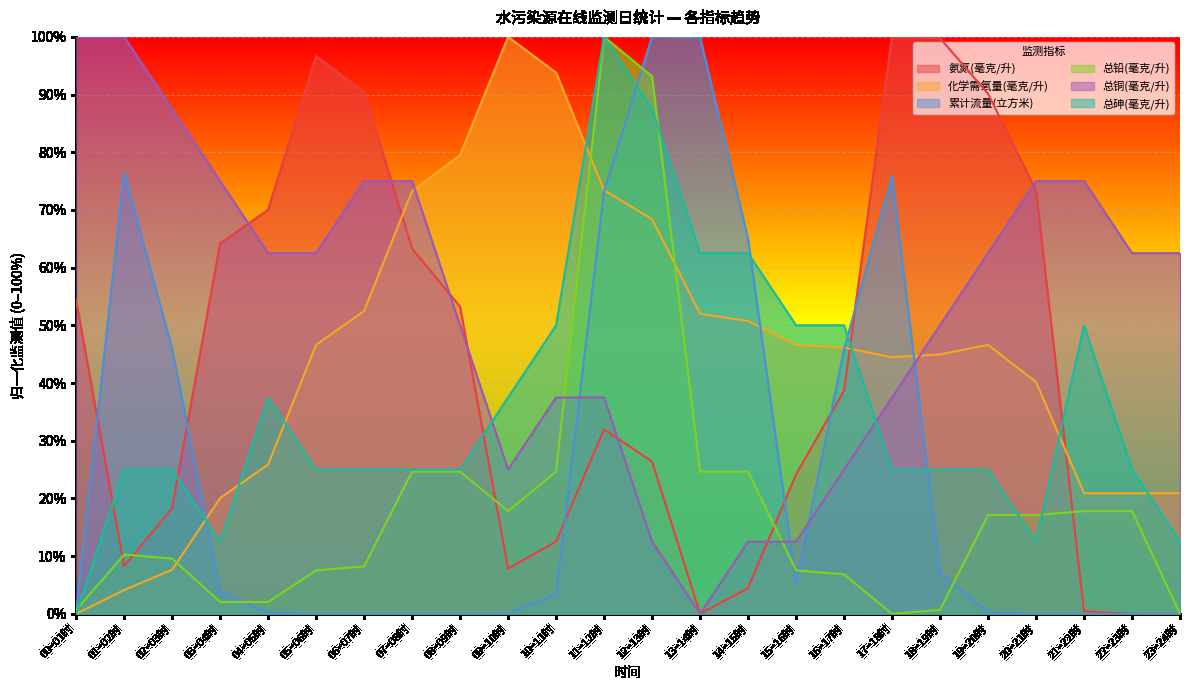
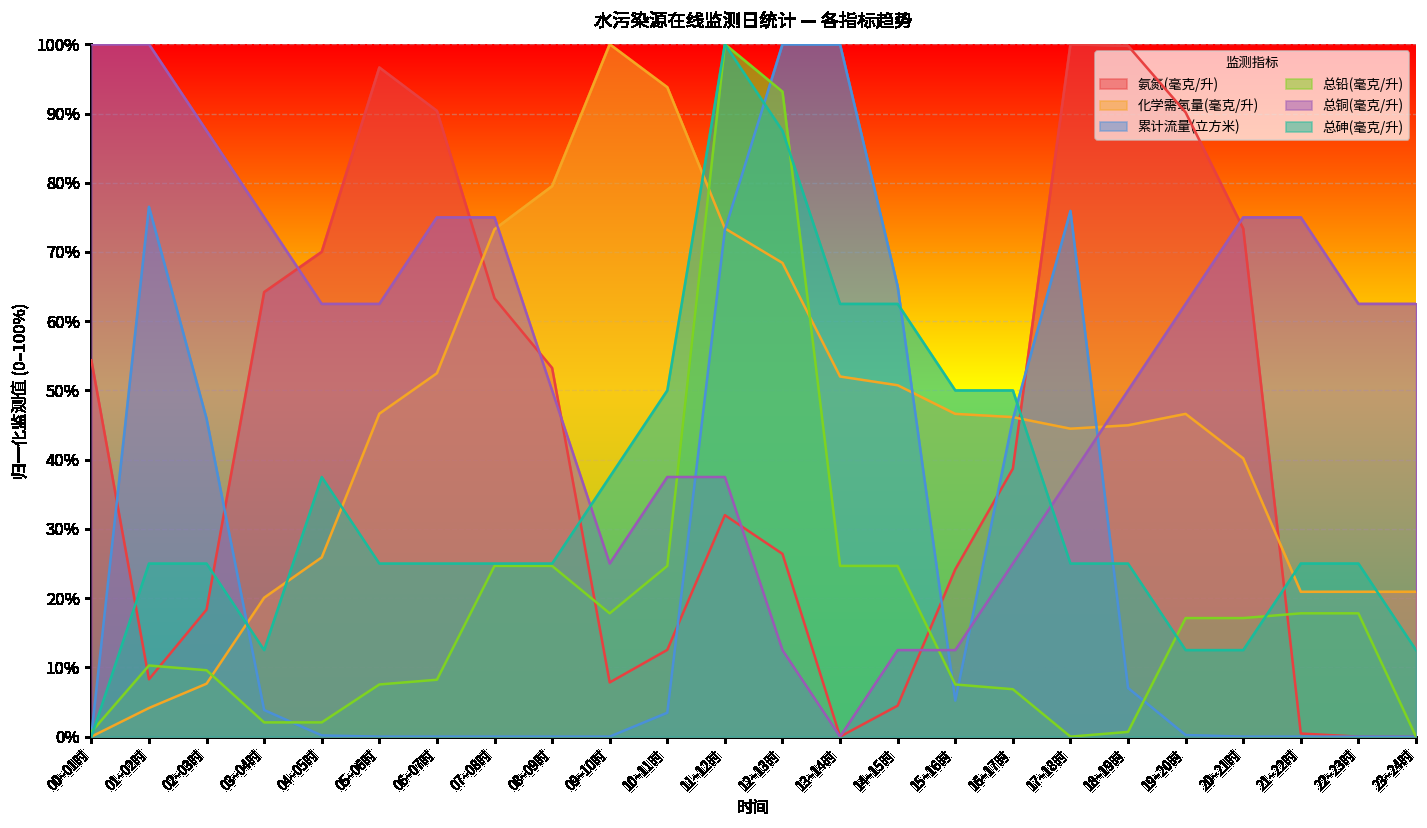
  {
    "氨氮(毫克/升)": {
      "00~01时": "54%",
      "01~02时": "8%",
      "02~03时": "18%",
      "03~04时": "64%",
      "04~05时": "70%",
      "05~06时": "97%",
      "06~07时": "90%",
      "07~08时": "63%",
      "08~09时": "53%",
      "09~10时": "8%",
      "10~11时": "13%",
      "11~12时": "32%",
      "12~13时": "26%",
      "14~15时": "4%",
      "15~16时": "24%",
      "16~17时": "39%",
      "17~18时": "100%",
      "18~19时": "100%",
      "20~21时": "73%",
      "21~22时": "0%"
    },
    "化学需氧量(毫克/升)": {
      "01~02时": "4%",
      "02~03时": "8%",
      "03~04时": "20%",
      "04~05时": "26%",
      "05~06时": "47%",
      "06~07时": "52%",
      "07~08时": "73%",
      "08~09时": "80%",
      "09~10时": "100%",
      "10~11时": "94%",
      "12~13时": "68%",
      "13~14时": "52%",
      "14~15时": "51%",
      "15~16时": "47%",
      "17~18时": "44%",
      "18~19时": "45%",
      "19~20时": "47%",
      "20~21时": "40%",
      "21~22时": "21%",
      "22~23时": "21%",
      "23~24时": "21%"
    },
    "累计流量(立方米)": {
      "01~02时": "77%",
      "02~03时": "46%",
      "03~04时": "4%",
      "04~05时": "0%",
      "05~06时": "0%",
      "06~07时": "0%",
      "07~08时": "0%",
      "08~09时": "0%",
      "09~10时": "0%",
      "10~11时": "3%",
      "12~13时": "100%",
      "13~14时": "100%",
      "14~15时": "65%",
      "15~16时": "5%",
      "17~18时": "76%",
      "18~19时": "7%",
      "19~20时": "0%",
      "20~21时": "0%",
      "21~22时": "0%"
    },
    "总铅(毫克/升)": {
      "00~01时": "1%",
      "01~02时": "10%",
      "02~03时": "10%",
      "03~04时": "2%",
      "04~05时": "2%",
      "05~06时": "8%",
      "06~07时": "8%",
      "09~10时": "18%",
      "10~11时": "25%",
      "12~13时": "93%",
      "13~14时": "25%",
      "14~15时": "25%",
      "15~16时": "8%",
      "16~17时": "7%",
      "17~18时": "0%",
      "18~19时": "1%",
      "19~20时": "17%",
      "20~21时": "17%",
      "21~22时": "18%",
      "22~23时": "18%"
    },
    "总铜(毫克/升)": {
      "00~01时": "100%",
      "01~02时": "100%",
      "02~03时": "87%",
      "03~04时": "75%",
      "04~05时": "62%",
      "05~06时": "62%",
      "06~07时": "75%",
      "07~08时": "75%",
      "08~09时": "50%",
      "09~10时": "25%",
      "10~11时": "38%",
      "11~12时": "38%",
      "12~13时": "13%",
      "14~15时": "13%",
      "15~16时": "13%",
      "16~17时": "25%",
      "17~18时": "38%",
      "18~19时": "50%",
      "19~20时": "62%",
      "20~21时": "75%",
      "21~22时": "75%",
      "22~23时": "62%",
      "23~24时": "62%"
    },
    "总砷(毫克/升)": {
      "01~02时": "25%",
      "02~03时": "25%",
      "03~04时": "13%",
      "04~05时": "38%",
      "05~06时": "25%",
      "06~07时": "25%",
      "09~10时": "38%",
      "10~11时": "50%",
      "12~13时": "88%",
      "13~14时": "63%",
      "14~15时": "63%",
      "15~16时": "50%",
      "16~17时": "50%",
      "17~18时": "25%",
      "18~19时": "25%",
-     "19~20时": "25%",
+     "19~20时": "13%",
      "20~21时": "13%",
-     "21~22时": "50%",
+     "21~22时": "25%",
      "22~23时": "25%",
      "23~24时": "13%"
    }
  }
